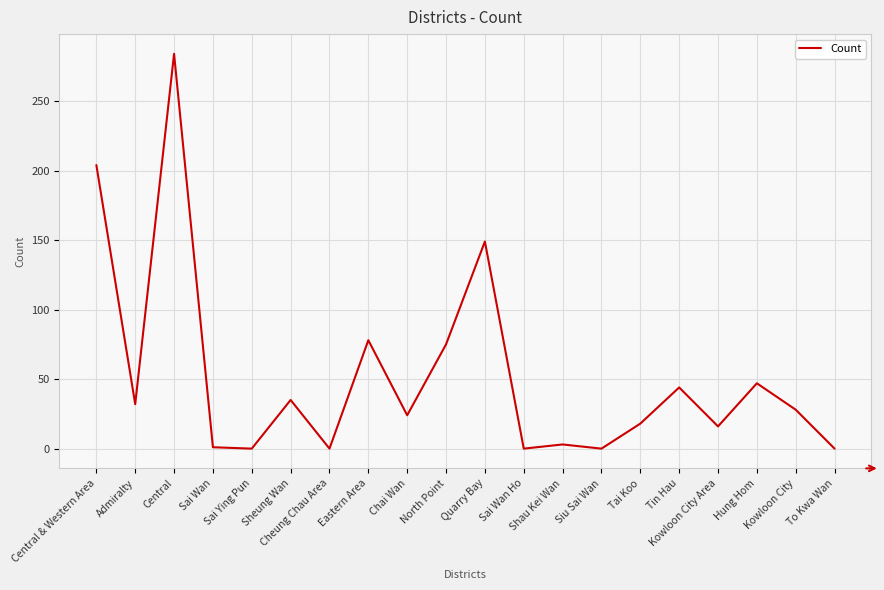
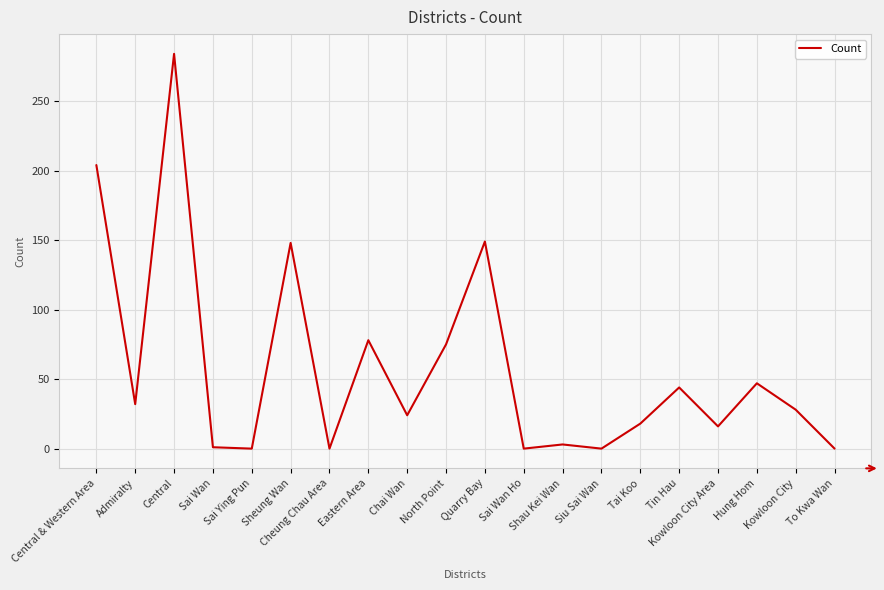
  {
    "Central & Western Area": 204,
    "Admiralty": 32,
    "Central": 284,
    "Sai Wan": 1,
    "Sai Ying Pun": 0,
-   "Sheung Wan": 35,
+   "Sheung Wan": 148,
    "Cheung Chau Area": 0,
    "Eastern Area": 78,
    "Chai Wan": 24,
    "North Point": 75,
    "Quarry Bay": 149,
    "Sai Wan Ho": 0,
    "Shau Kei Wan": 3,
    "Siu Sai Wan": 0,
    "Tai Koo": 18,
    "Tin Hau": 44,
    "Kowloon City Area": 16,
    "Hung Hom": 47,
    "Kowloon City": 28,
    "To Kwa Wan": 0
  }
